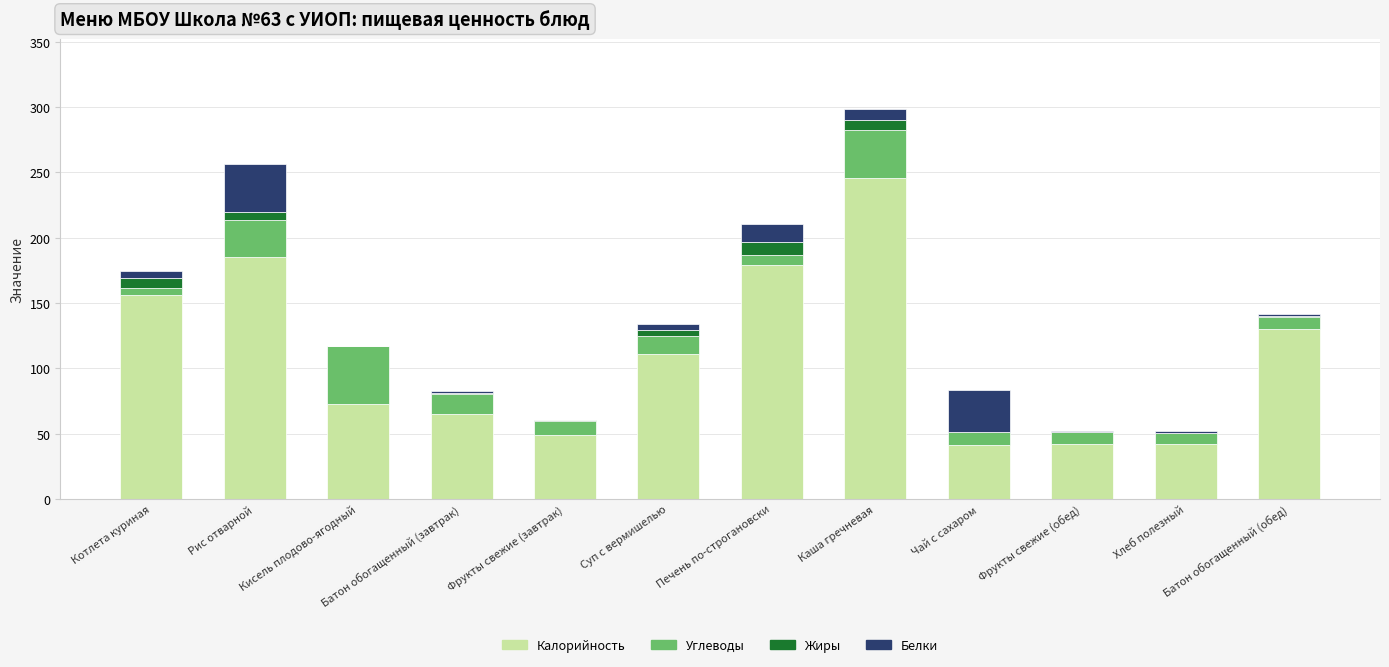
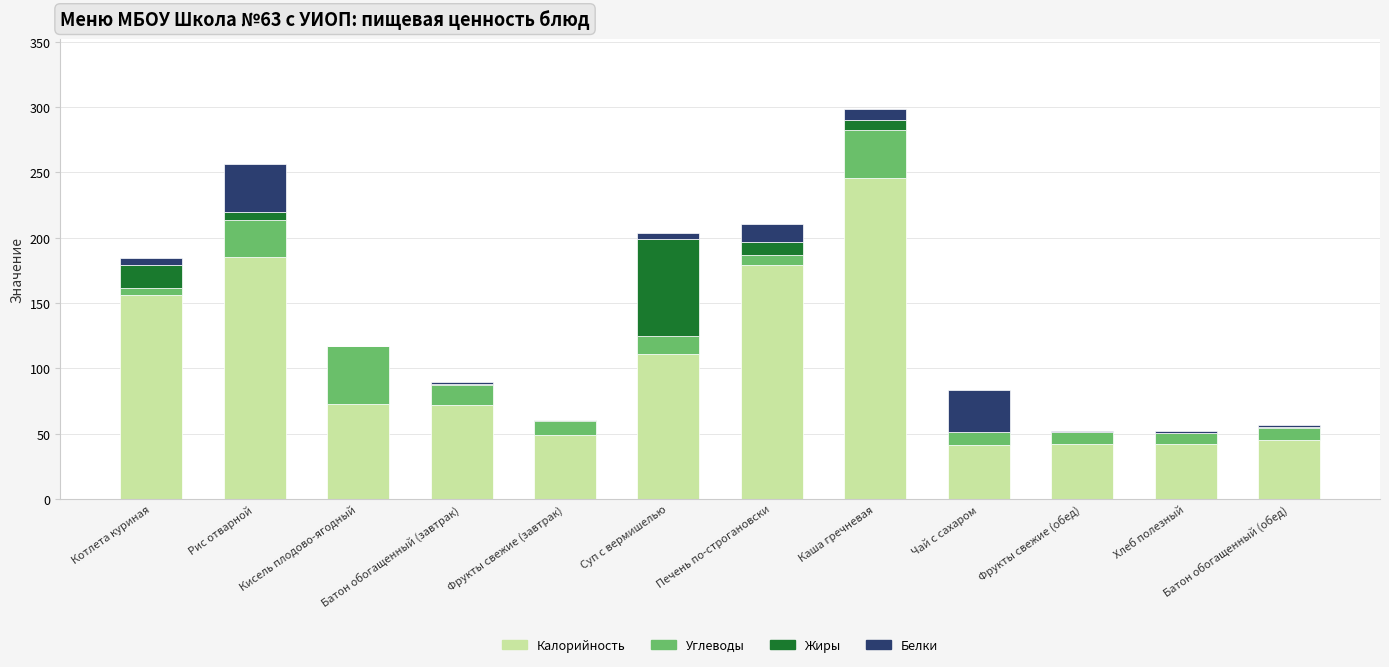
  {
    "Калорийность": {
      "Котлета куриная": 156,
      "Рис отварной": 185,
      "Кисель плодово-ягодный": 73,
-     "Батон обогащенный (завтрак)": 65,
+     "Батон обогащенный (завтрак)": 72,
      "Фрукты свежие (завтрак)": 49,
      "Суп с вермишелью": 111,
      "Печень по-строгановски": 179,
      "Каша гречневая": 246,
      "Чай с сахаром": 41,
      "Фрукты свежие (обед)": 42,
      "Хлеб полезный": 42,
-     "Батон обогащенный (обед)": 130
+     "Батон обогащенный (обед)": 45
    },
    "Углеводы": {
      "Котлета куриная": 5,
      "Рис отварной": 29,
      "Кисель плодово-ягодный": 44,
      "Батон обогащенный (завтрак)": 15,
      "Фрукты свежие (завтрак)": 11,
      "Суп с вермишелью": 14,
      "Печень по-строгановски": 8,
      "Каша гречневая": 37,
      "Чай с сахаром": 10,
      "Фрукты свежие (обед)": 9,
      "Хлеб полезный": 9,
      "Батон обогащенный (обед)": 10
    },
    "Жиры": {
-     "Котлета куриная": 8,
+     "Котлета куриная": 18,
      "Рис отварной": 6,
      "Кисель плодово-ягодный": 0,
-     "Суп с вермишелью": 4,
+     "Суп с вермишелью": 74,
      "Печень по-строгановски": 11,
      "Каша гречневая": 7
    },
    "Белки": {
      "Котлета куриная": 5,
      "Рис отварной": 37,
      "Кисель плодово-ягодный": 0,
      "Батон обогащенный (завтрак)": 2,
      "Суп с вермишелью": 5,
      "Печень по-строгановски": 14,
      "Каша гречневая": 9,
      "Чай с сахаром": 32
    }
  }
